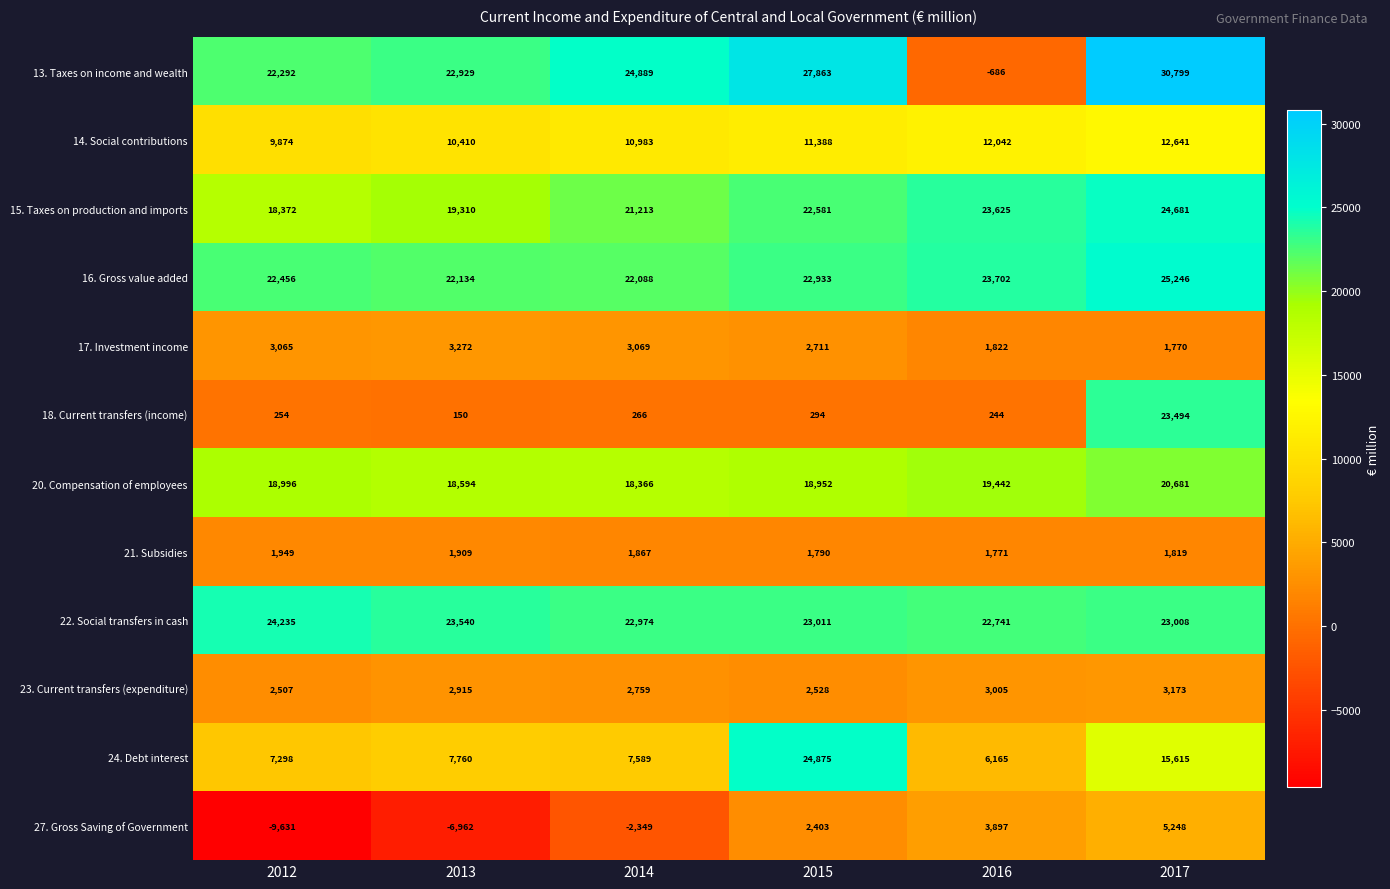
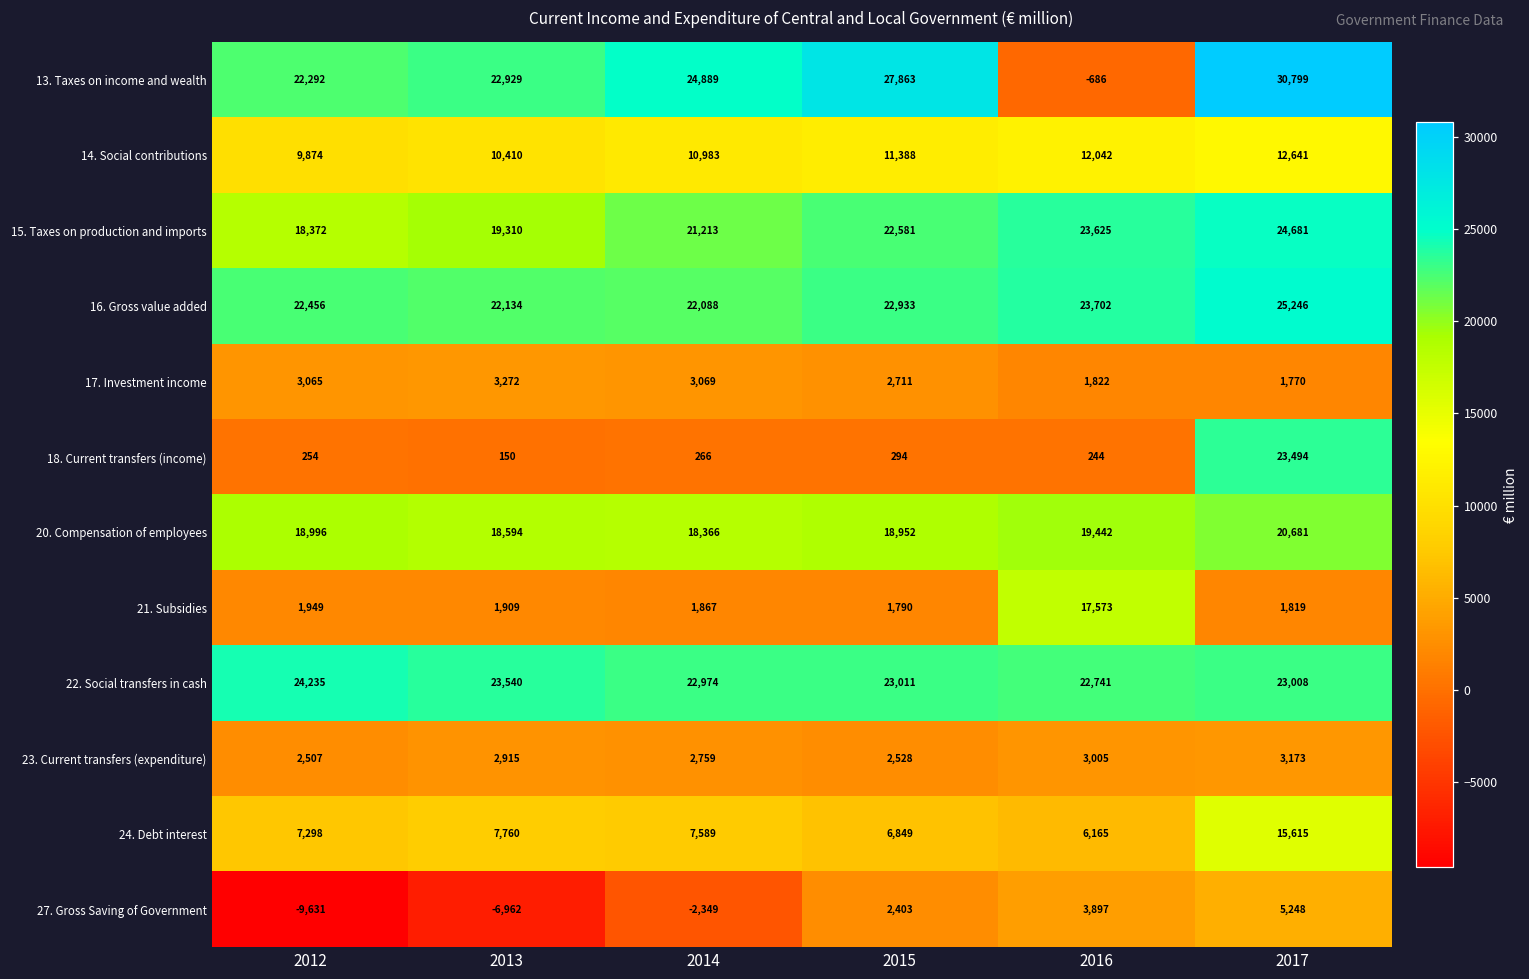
  {
    "13. Taxes on income and wealth": {
      "2012": "22,292",
      "2013": "22,929",
      "2014": "24,889",
      "2015": "27,863",
      "2016": "-686",
      "2017": "30,799"
    },
    "14. Social contributions": {
      "2012": "9,874",
      "2013": "10,410",
      "2014": "10,983",
      "2015": "11,388",
      "2016": "12,042",
      "2017": "12,641"
    },
    "15. Taxes on production and imports": {
      "2012": "18,372",
      "2013": "19,310",
      "2014": "21,213",
      "2015": "22,581",
      "2016": "23,625",
      "2017": "24,681"
    },
    "16. Gross value added": {
      "2012": "22,456",
      "2013": "22,134",
      "2014": "22,088",
      "2015": "22,933",
      "2016": "23,702",
      "2017": "25,246"
    },
    "17. Investment income": {
      "2012": "3,065",
      "2013": "3,272",
      "2014": "3,069",
      "2015": "2,711",
      "2016": "1,822",
      "2017": "1,770"
    },
    "18. Current transfers (income)": {
      "2012": "254",
      "2013": "150",
      "2014": "266",
      "2015": "294",
      "2016": "244",
      "2017": "23,494"
    },
    "20. Compensation of employees": {
      "2012": "18,996",
      "2013": "18,594",
      "2014": "18,366",
      "2015": "18,952",
      "2016": "19,442",
      "2017": "20,681"
    },
    "21. Subsidies": {
      "2012": "1,949",
      "2013": "1,909",
      "2014": "1,867",
      "2015": "1,790",
-     "2016": "1,771",
+     "2016": "17,573",
      "2017": "1,819"
    },
    "22. Social transfers in cash": {
      "2012": "24,235",
      "2013": "23,540",
      "2014": "22,974",
      "2015": "23,011",
      "2016": "22,741",
      "2017": "23,008"
    },
    "23. Current transfers (expenditure)": {
      "2012": "2,507",
      "2013": "2,915",
      "2014": "2,759",
      "2015": "2,528",
      "2016": "3,005",
      "2017": "3,173"
    },
    "24. Debt interest": {
      "2012": "7,298",
      "2013": "7,760",
      "2014": "7,589",
-     "2015": "24,875",
+     "2015": "6,849",
      "2016": "6,165",
      "2017": "15,615"
    },
    "27. Gross Saving of Government": {
      "2012": "-9,631",
      "2013": "-6,962",
      "2014": "-2,349",
      "2015": "2,403",
      "2016": "3,897",
      "2017": "5,248"
    }
  }
